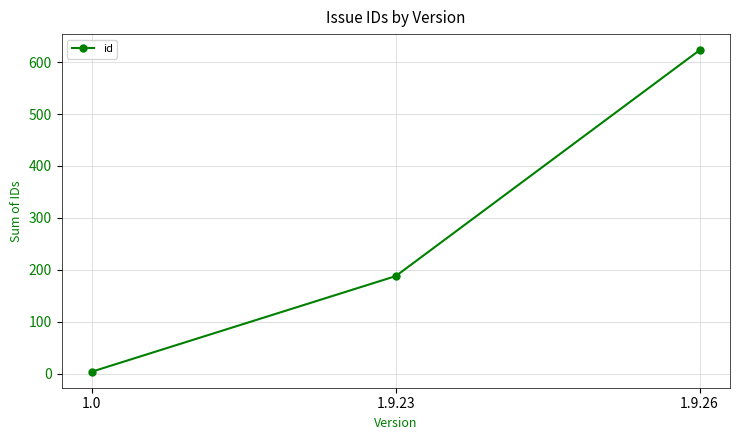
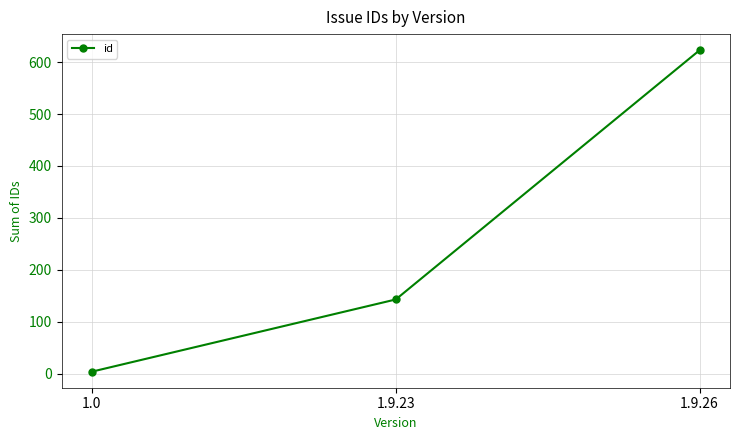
  {
    "1.0": 0,
-   "1.9.23": 190,
+   "1.9.23": 140,
    "1.9.26": 620
  }
